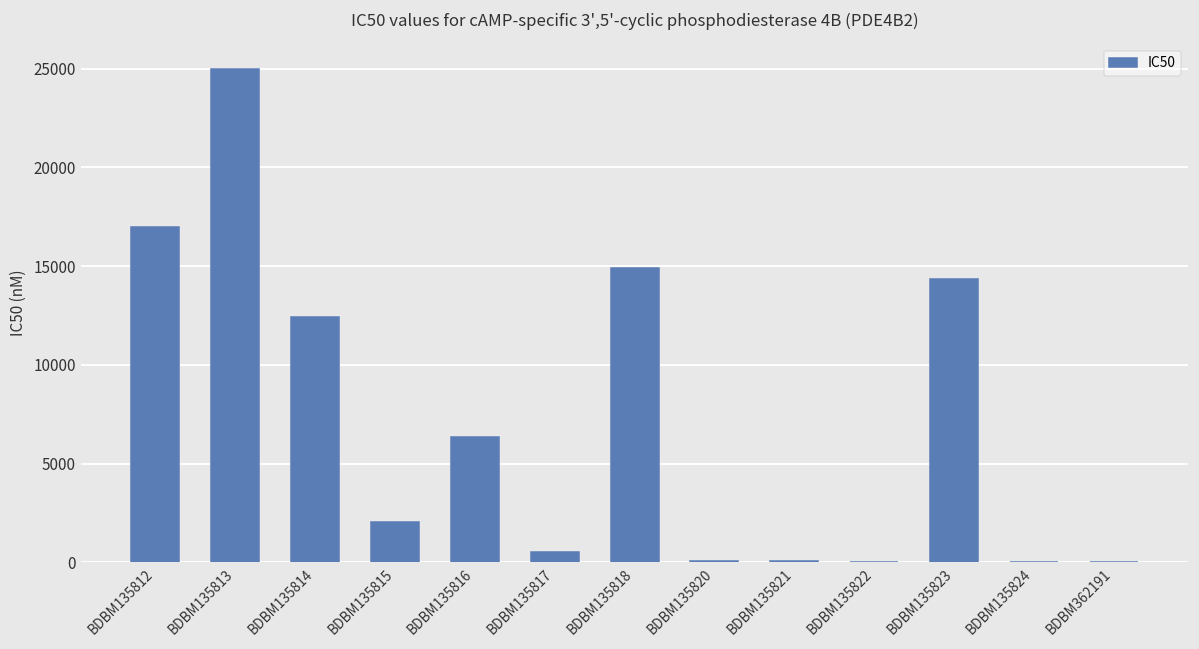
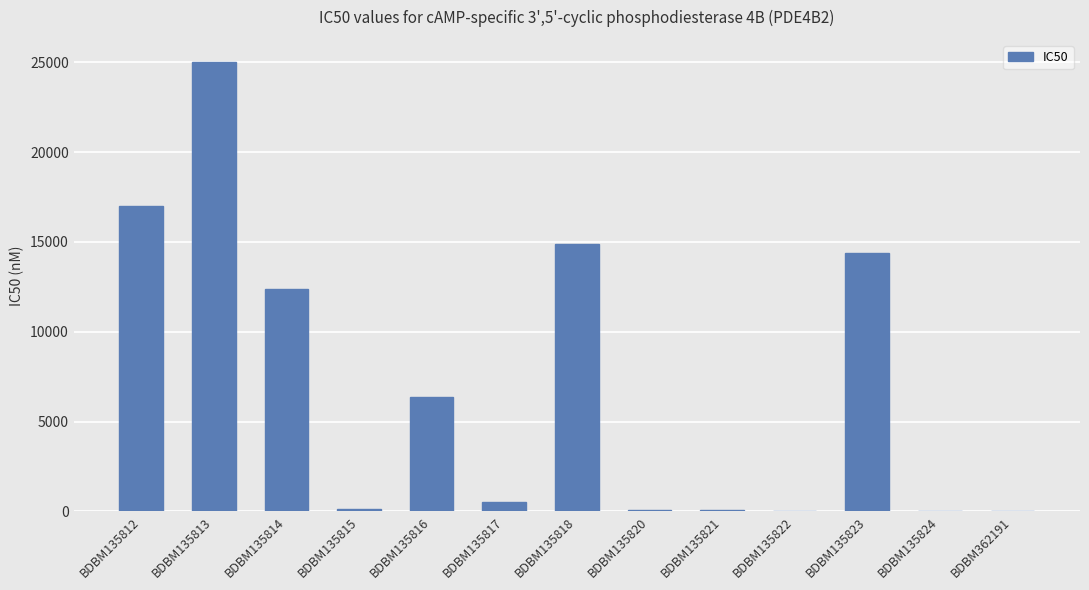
  {
    "BDBM135812": 17000,
    "BDBM135813": 25000,
    "BDBM135814": 12400,
-   "BDBM135815": 2100,
+   "BDBM135815": 100,
    "BDBM135816": 6400,
    "BDBM135817": 500,
    "BDBM135818": 14900,
    "BDBM135823": 14400
  }
